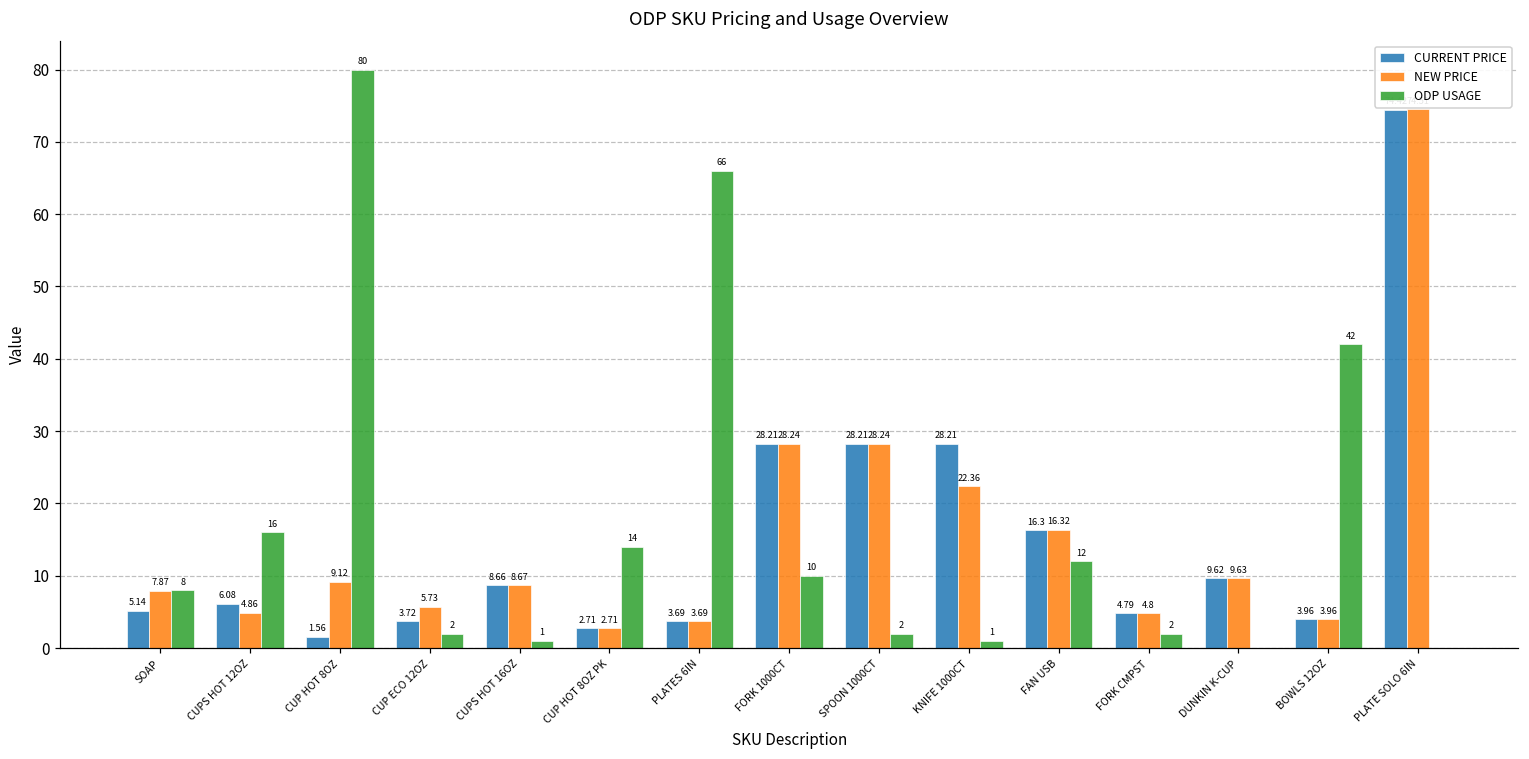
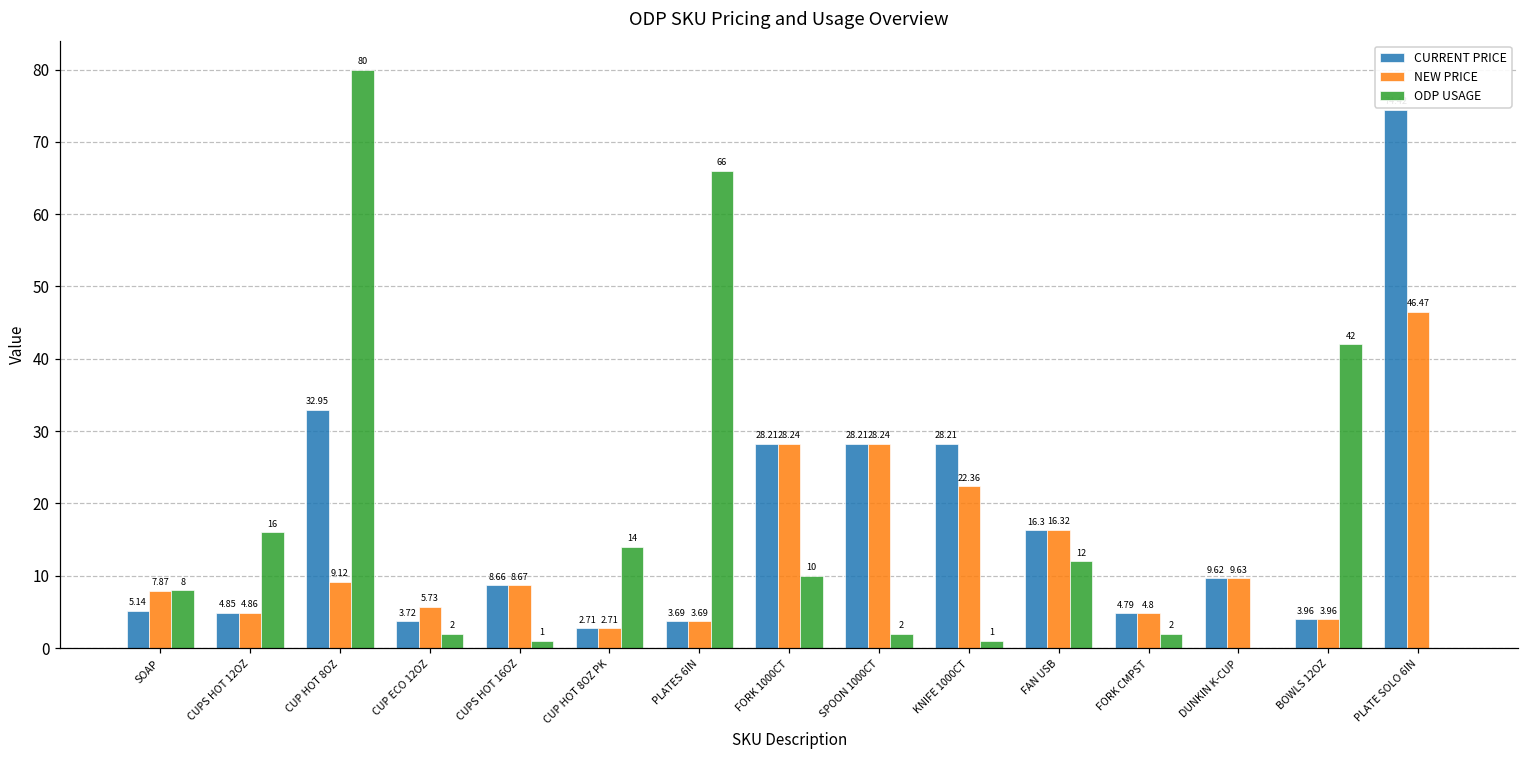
  {
    "CURRENT PRICE": {
      "SOAP": 5.14,
-     "CUPS HOT 12OZ": 6.08,
-     "CUP HOT 8OZ": 1.56,
+     "CUPS HOT 12OZ": 4.85,
+     "CUP HOT 8OZ": 32.95,
      "CUP ECO 12OZ": 3.72,
      "CUPS HOT 16OZ": 8.66,
      "CUP HOT 8OZ PK": 2.71,
      "PLATES 6IN": 3.69,
      "FORK 1000CT": 28.21,
      "SPOON 1000CT": 28.21,
      "KNIFE 1000CT": 28.21,
      "FAN USB": 16.3,
      "FORK CMPST": 4.79,
      "DUNKIN K-CUP": 9.62,
      "BOWLS 12OZ": 3.96
    },
    "NEW PRICE": {
-     "PLATE SOLO 6IN": 75
+     "PLATE SOLO 6IN": 46
    },
    "ODP USAGE": {
      "SOAP": 8,
      "CUPS HOT 12OZ": 16,
      "CUP HOT 8OZ": 80,
      "CUP ECO 12OZ": 2,
      "CUPS HOT 16OZ": 1,
      "CUP HOT 8OZ PK": 14,
      "PLATES 6IN": 66,
      "FORK 1000CT": 10,
      "SPOON 1000CT": 2,
      "KNIFE 1000CT": 1,
      "FAN USB": 12,
      "FORK CMPST": 2,
      "BOWLS 12OZ": 42
    }
  }
